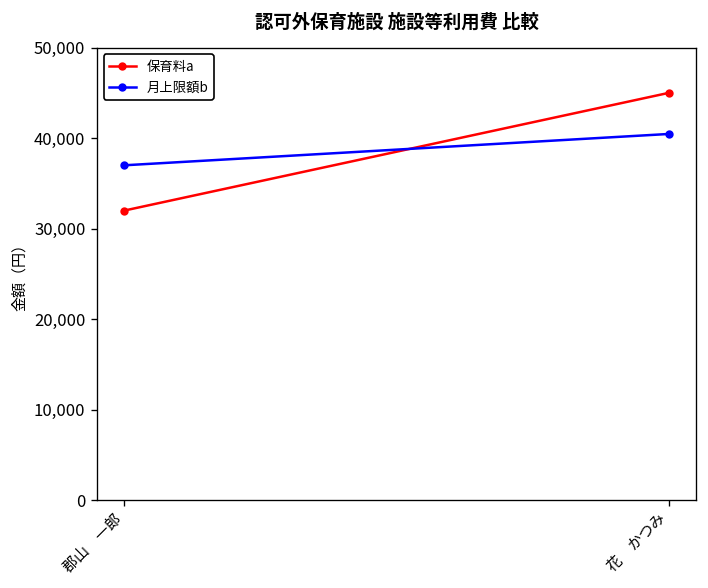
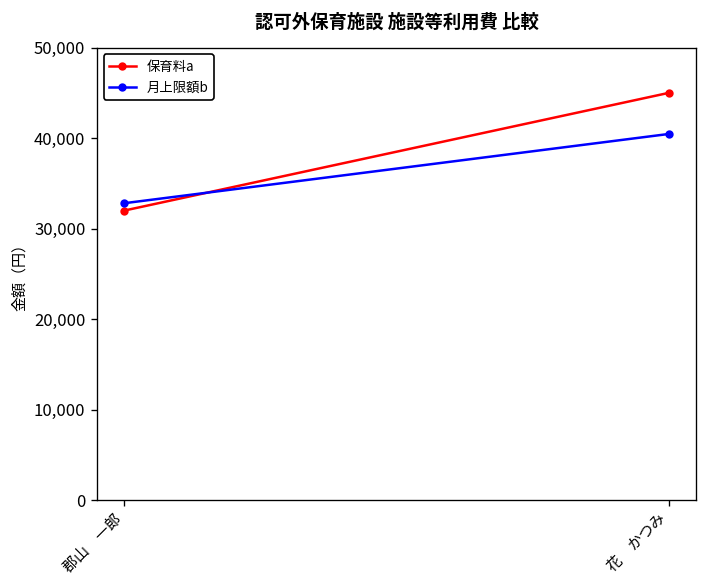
  {
    "保育料a": {
      "郡山 一郎": "32,000",
      "花 かつみ": "45,000"
    },
    "月上限額b": {
-     "郡山 一郎": "37,000",
+     "郡山 一郎": "33,000",
      "花 かつみ": "40,000"
    }
  }
